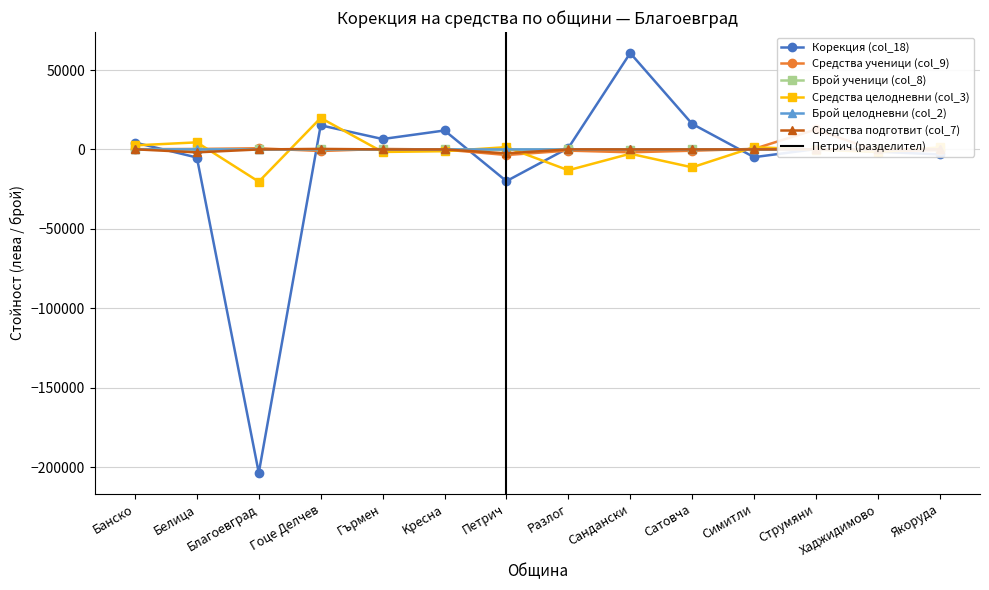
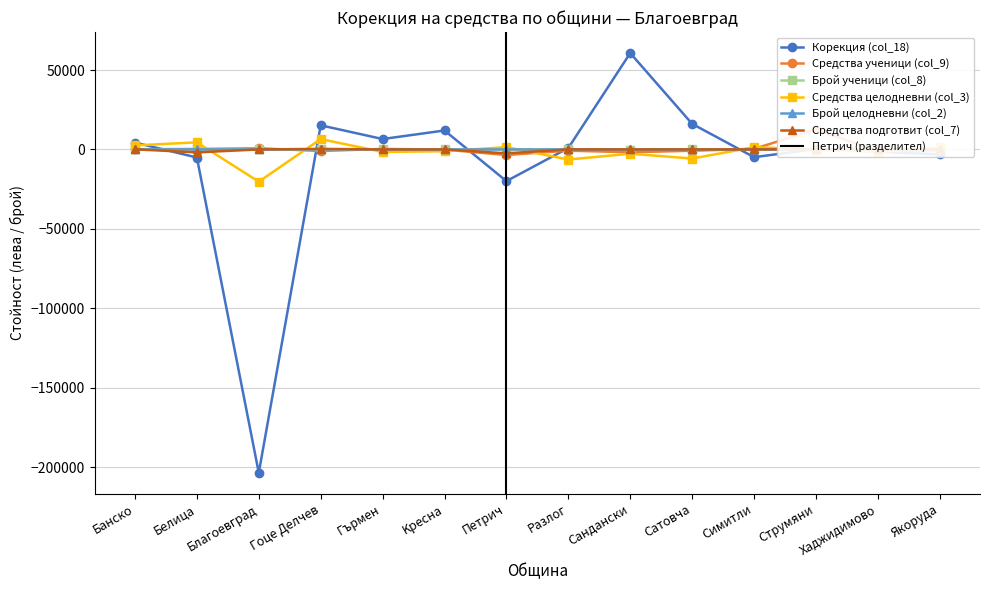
  {
    "Средства целодневни (col_3)": {
      "Банско": 3000,
      "Белица": 4000,
      "Благоевград": -20000,
-     "Гоце Делчев": 20000,
+     "Гоце Делчев": 7000,
      "Гърмен": -2000,
-     "Pазлог": -13000,
-     "Cатовча": -11000
+     "Pазлог": -6000,
+     "Cатовча": -6000
    },
    "Средства подготвит (col_7)": {
      "Белица": -2000
    }
  }
